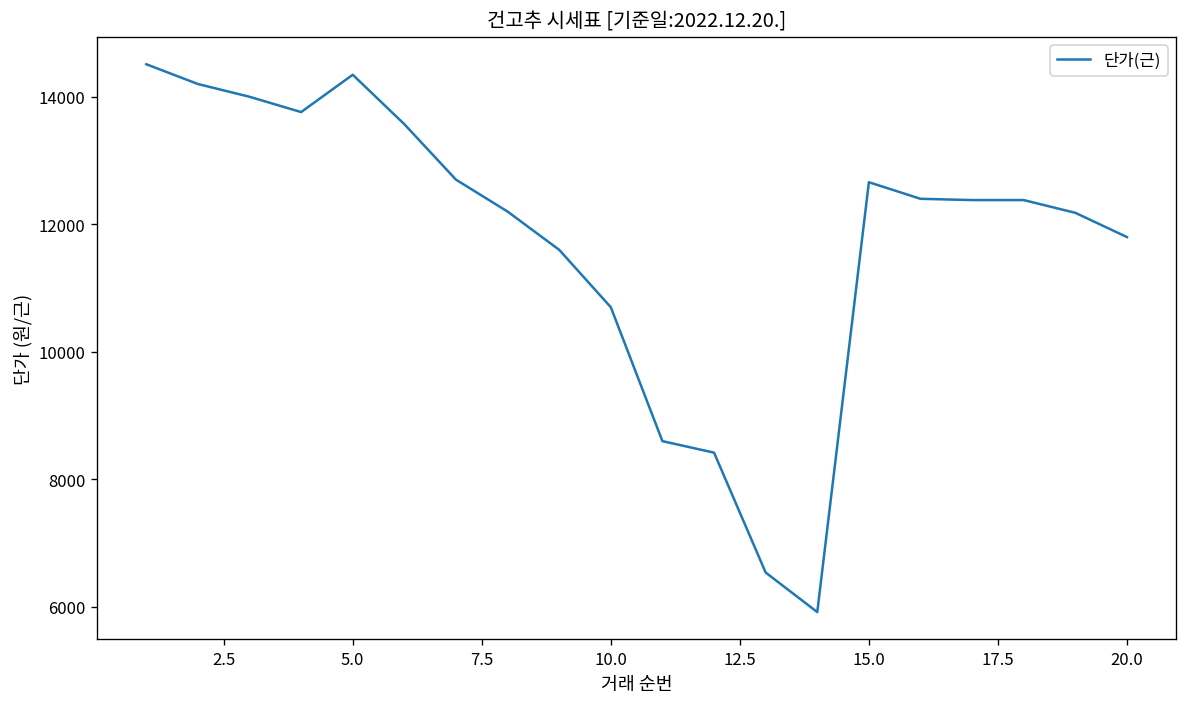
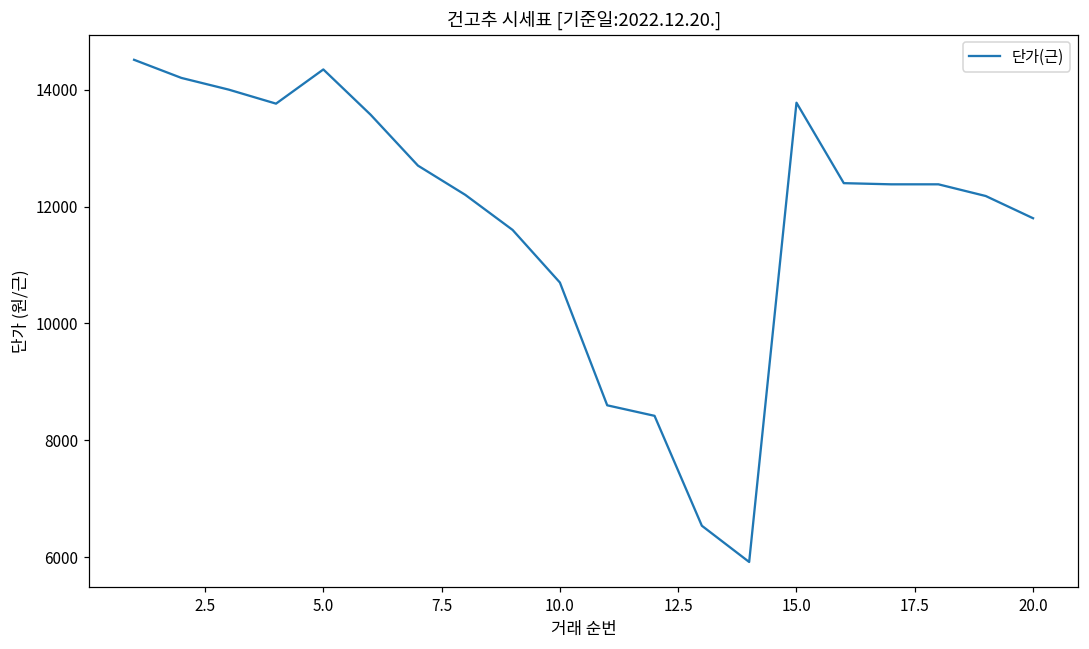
  {
    "5.0": 14300,
    "10.0": 10700,
-   "15.0": 12700,
+   "15.0": 13800,
    "20.0": 11800
  }
